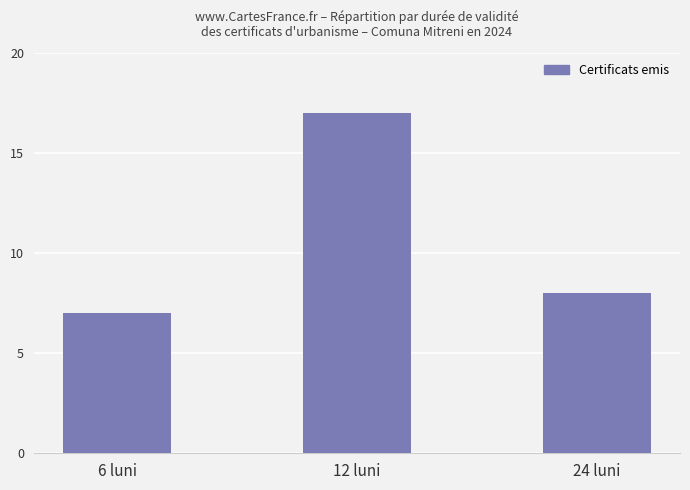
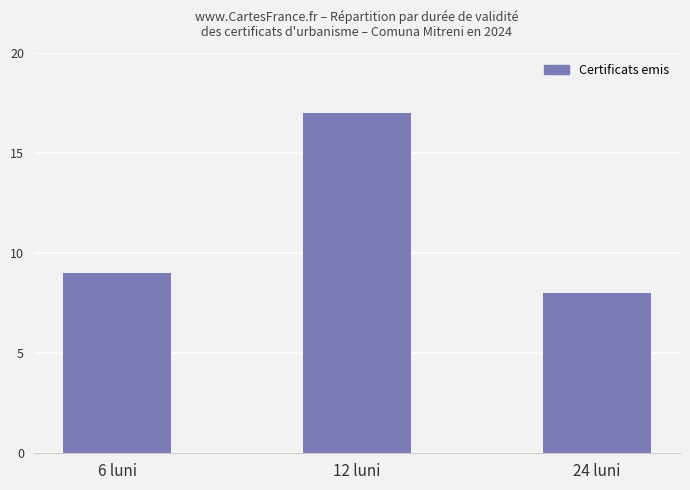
  {
-   "6 luni": 7,
+   "6 luni": 9,
    "12 luni": 17,
    "24 luni": 8
  }
